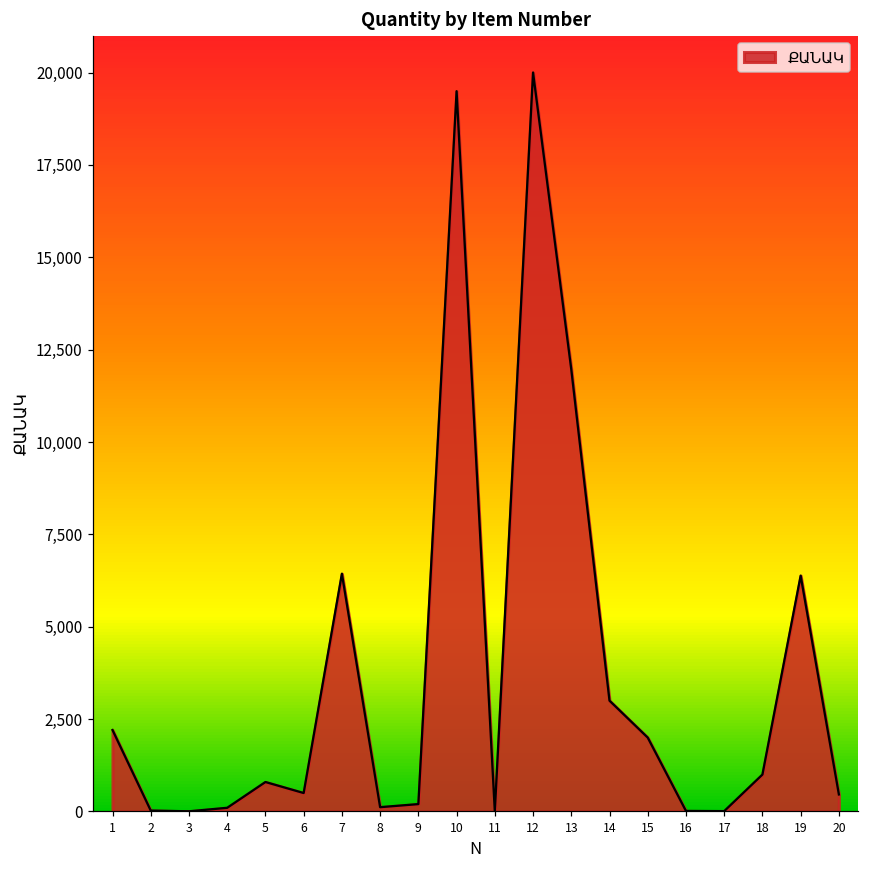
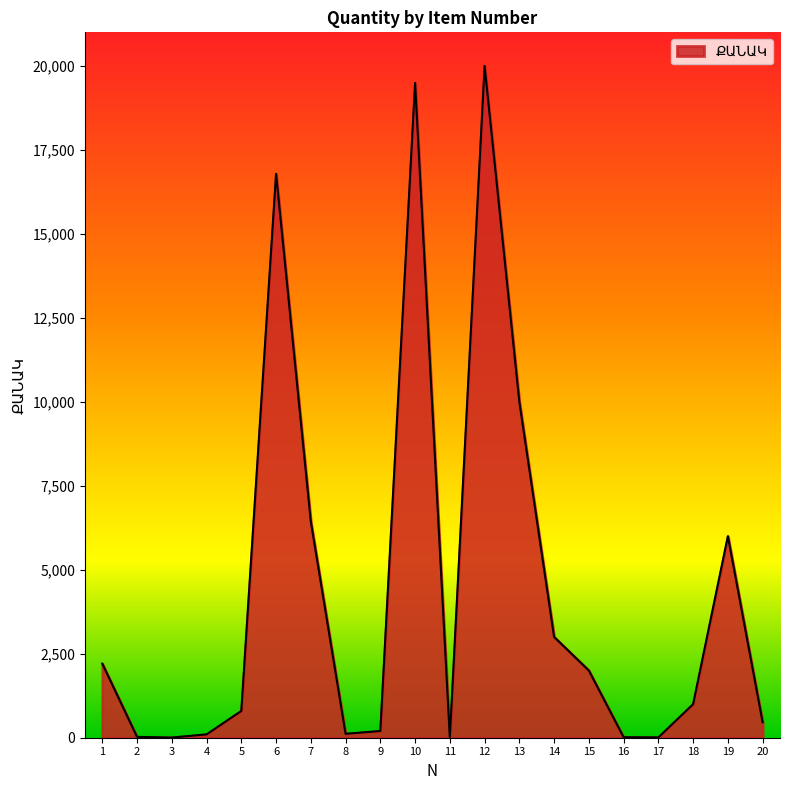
  {
    "1": "2,200",
    "2": "0",
    "3": "0",
    "4": "100",
    "5": "800",
-   "6": "500",
+   "6": "16,800",
    "7": "6,400",
    "8": "100",
    "9": "200",
    "10": "19,500",
    "11": "0",
    "12": "20,000",
-   "13": "12,000",
+   "13": "10,000",
    "14": "3,000",
    "15": "2,000",
    "16": "0",
    "17": "0",
    "18": "1,000",
-   "19": "6,400",
+   "19": "6,000",
    "20": "500"
  }
